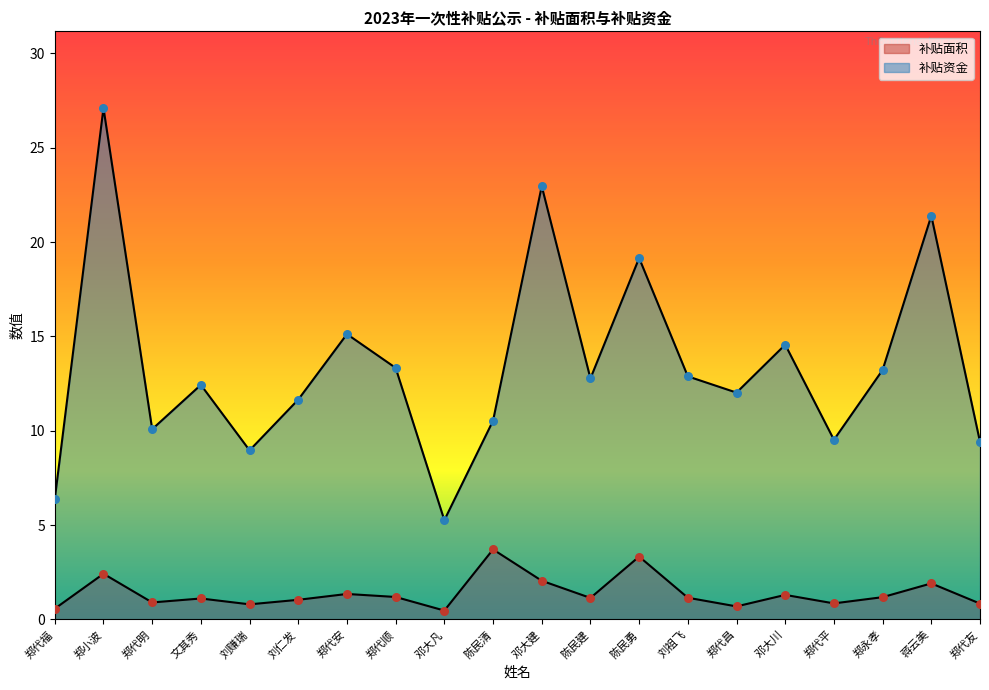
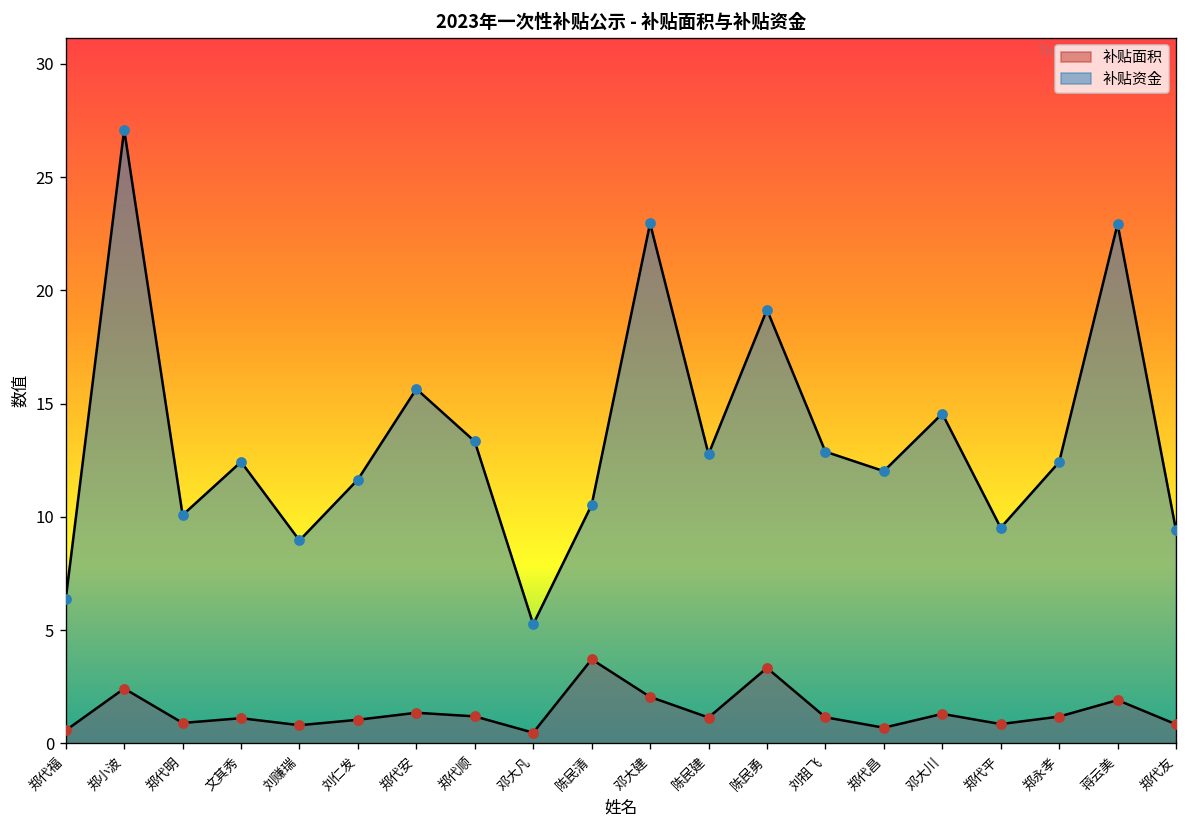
  {
    "补贴面积": {
      "郑代福": 0.6,
      "郑小波": 2.4,
      "郑代明": 0.9,
      "文其秀": 1.1,
      "刘赚瑞": 0.8,
      "刘仁发": 1.0,
      "郑代安": 1.4,
      "郑代顺": 1.2,
      "邓大凡": 0.5,
      "陈民清": 3.7,
      "邓大建": 2.1,
      "陈民建": 1.1,
      "陈民勇": 3.3,
      "刘祖飞": 1.2,
      "郑代昌": 0.7,
      "邓大川": 1.3,
      "郑代平": 0.9,
      "郑永孝": 1.2,
      "蒋云美": 1.9,
      "郑代友": 0.8
    },
    "补贴资金": {
      "郑代福": 6.4,
      "郑小波": 27.1,
      "郑代明": 10.1,
      "文其秀": 12.4,
      "刘赚瑞": 9.0,
      "刘仁发": 11.7,
-     "郑代安": 15.1,
+     "郑代安": 15.7,
      "郑代顺": 13.3,
      "邓大凡": 5.3,
      "陈民清": 10.5,
      "邓大建": 23.0,
      "陈民建": 12.8,
      "陈民勇": 19.2,
      "刘祖飞": 12.9,
      "郑代昌": 12.0,
      "邓大川": 14.6,
      "郑代平": 9.5,
-     "郑永孝": 13.2,
-     "蒋云美": 21.4,
+     "郑永孝": 12.4,
+     "蒋云美": 22.9,
      "郑代友": 9.4
    }
  }
